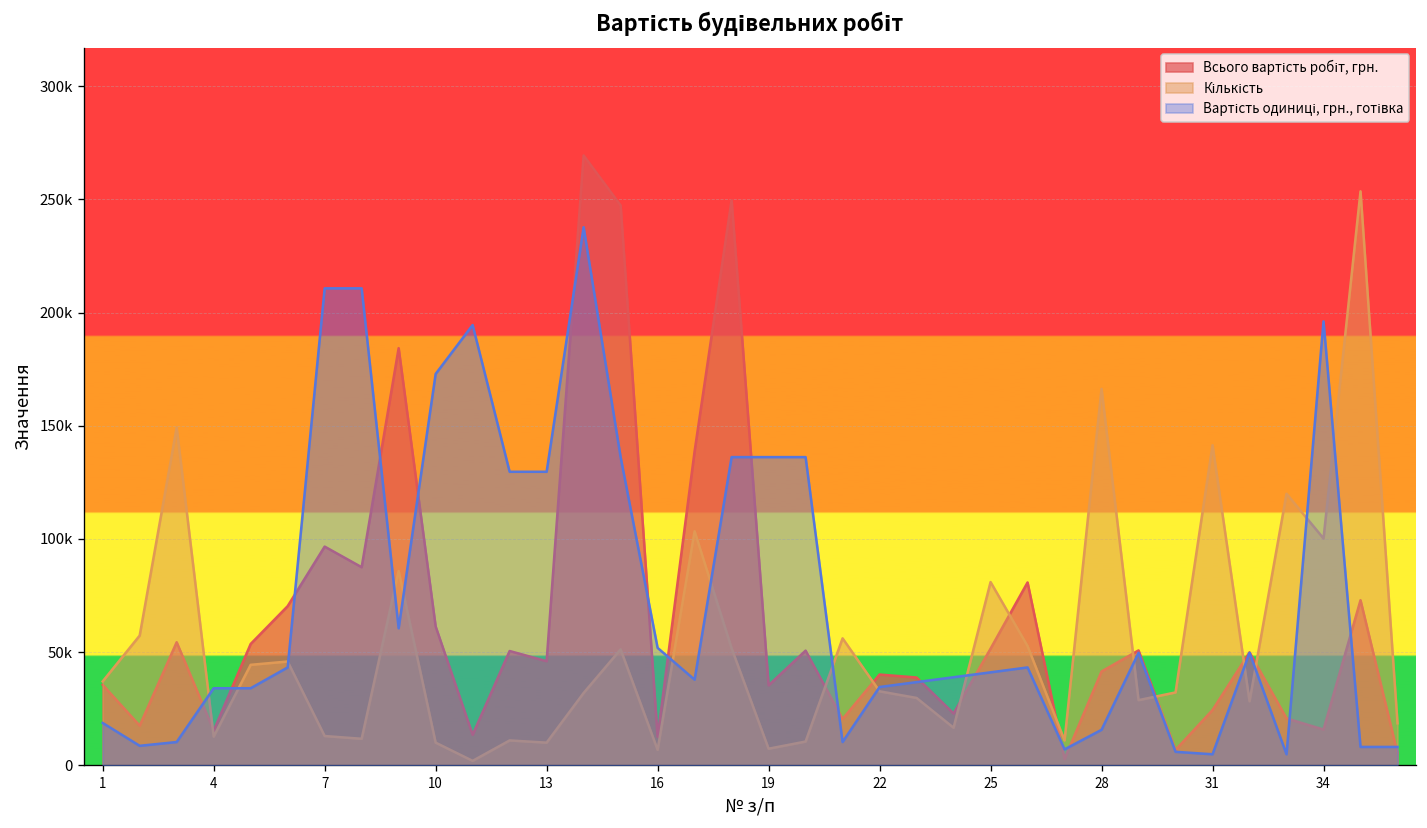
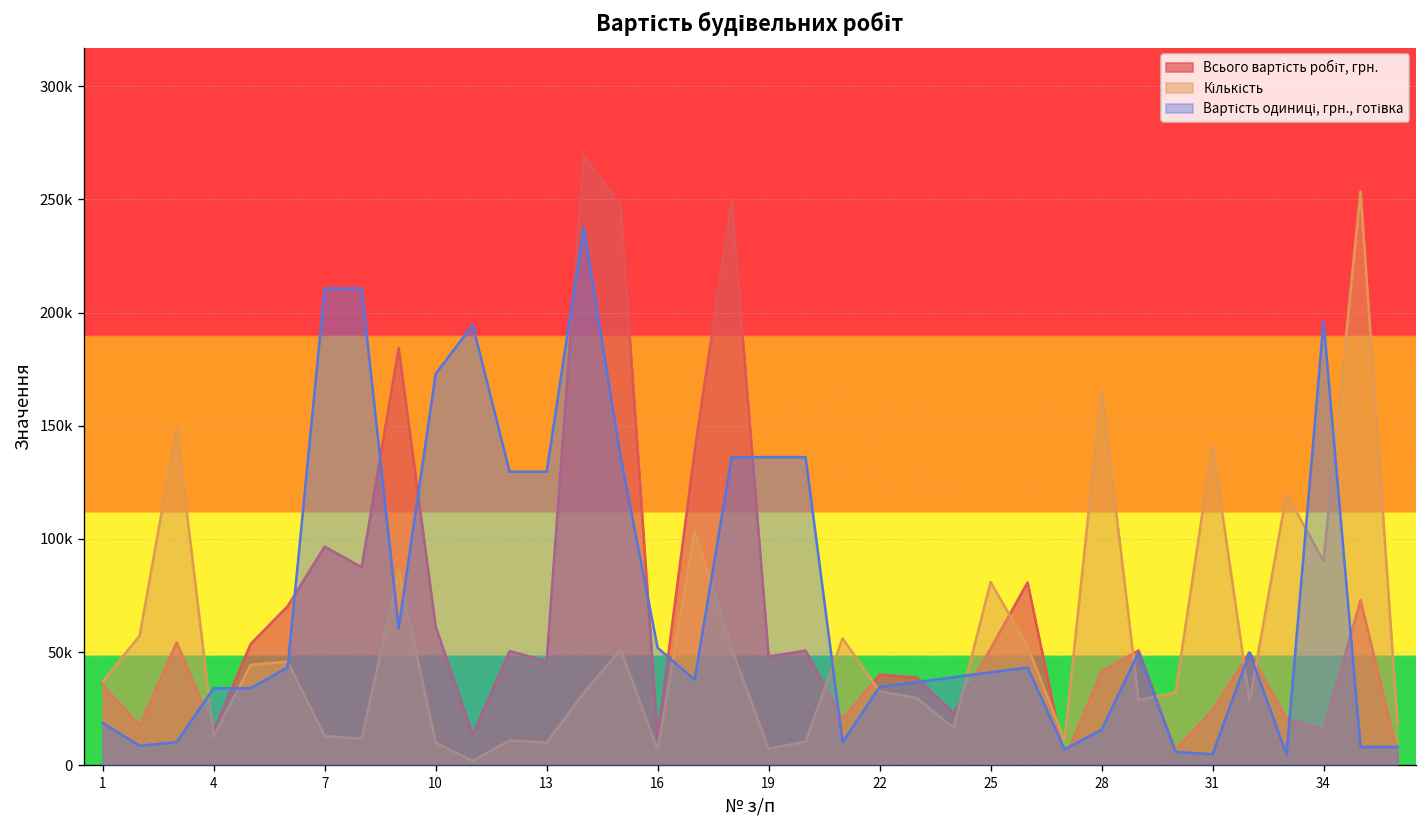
  {
    "Всього вартість робіт, грн.": {
      "1": 36000,
      "4": 15000,
      "7": 97000,
      "10": 61000,
      "13": 46000,
      "16": 13000,
-     "19": 35000,
+     "19": 48000,
      "22": 40000,
      "25": 52000,
      "28": 41000,
      "31": 24000,
      "34": 16000
    },
    "Кількість": {
      "1": 37000,
      "4": 13000,
      "7": 13000,
      "10": 10000,
      "13": 10000,
      "16": 7000,
      "19": 7000,
      "22": 33000,
      "25": 81000,
      "28": 166000,
      "31": 141000,
-     "34": 100000
+     "34": 90000
    },
    "Вартість одиниці, грн., готівка": {
      "1": 19000,
      "4": 34000,
      "7": 211000,
      "10": 173000,
      "13": 130000,
      "16": 52000,
      "19": 136000,
      "22": 35000,
      "25": 41000,
      "28": 16000,
      "31": 5000,
      "34": 196000
    }
  }
